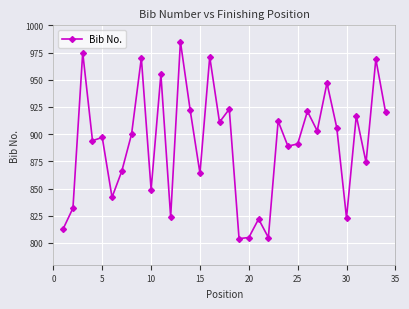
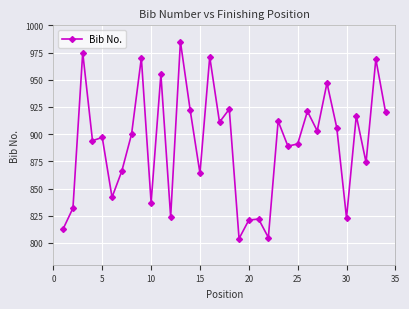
  {
    "5": 897,
-   "10": 849,
+   "10": 837,
    "15": 864,
-   "20": 805,
+   "20": 821,
    "25": 891,
    "30": 823
  }
